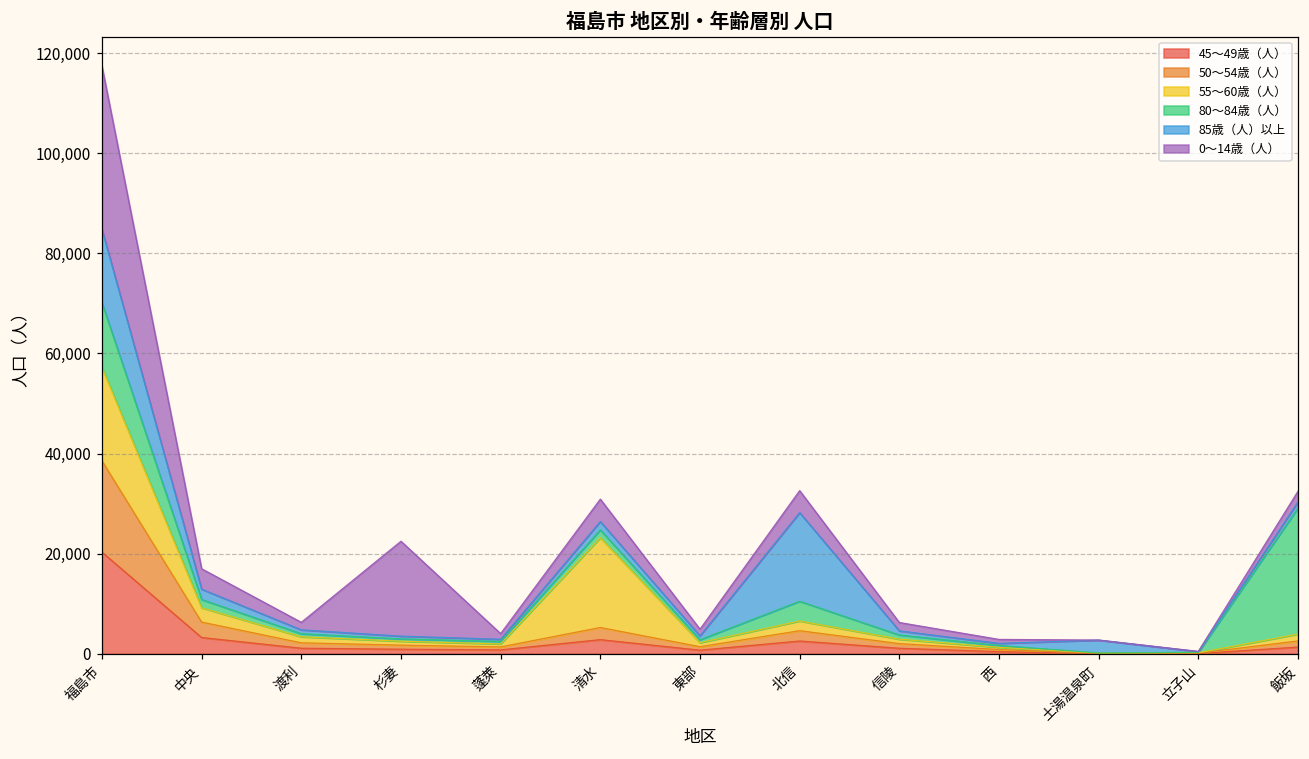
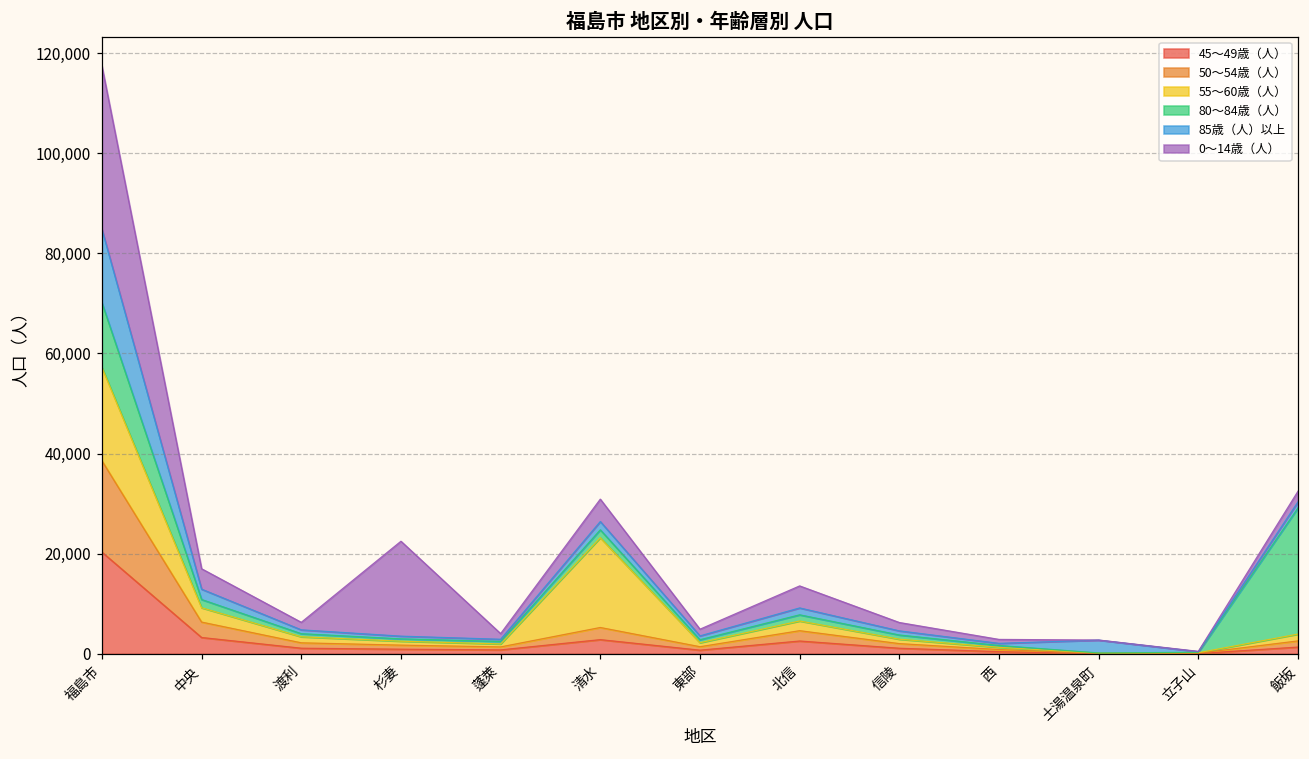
  {
    "55～60歳（人）": {
      "福島市": "19,000",
      "中央": "3,000",
      "渡利": "1,000",
      "清水": "18,000",
      "東部": "1,000",
      "北信": "2,000",
      "信陵": "1,000",
      "飯坂": "1,000"
    },
    "80～84歳（人）": {
      "福島市": "13,000",
      "中央": "2,000",
      "渡利": "1,000",
      "清水": "2,000",
      "東部": "1,000",
-     "北信": "4,000",
+     "北信": "1,000",
      "信陵": "1,000",
      "飯坂": "25,000"
    },
    "85歳（人）以上": {
      "福島市": "15,000",
      "中央": "2,000",
      "渡利": "1,000",
      "清水": "2,000",
      "東部": "1,000",
-     "北信": "18,000",
+     "北信": "1,000",
      "信陵": "1,000",
      "飯坂": "1,000"
    },
    "0～14歳（人）": {
      "福島市": "33,000",
      "中央": "4,000",
      "渡利": "2,000",
      "杉妻": "19,000",
      "蓬萊": "1,000",
      "清水": "4,000",
      "東部": "1,000",
      "北信": "4,000",
      "信陵": "2,000",
      "西": "1,000",
      "飯坂": "2,000"
    }
  }
